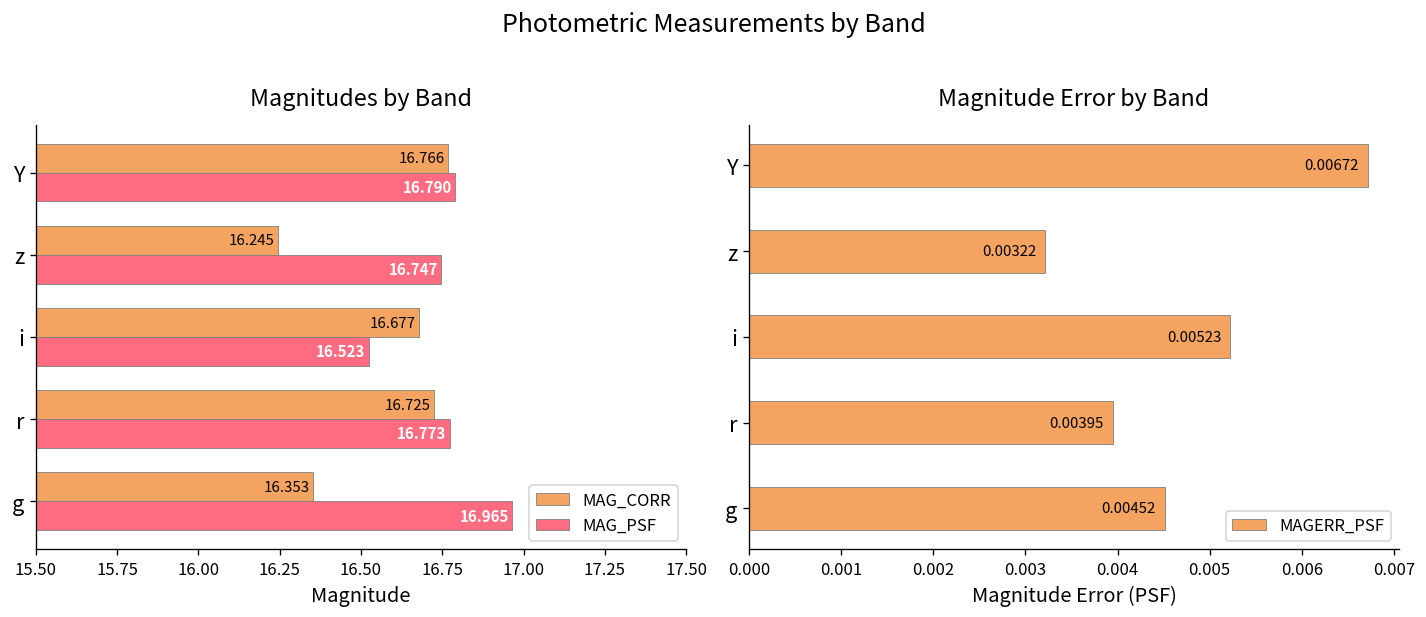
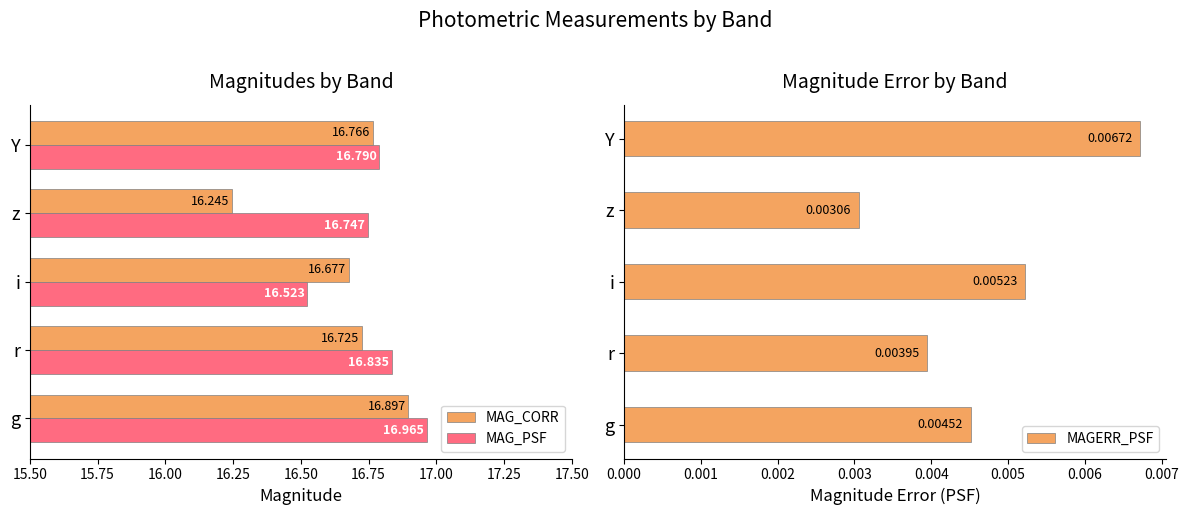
  {
    "Magnitudes by Band": {
      "MAG_CORR": {
        "Y": 16.766,
        "z": 16.245,
        "i": 16.677,
        "r": 16.725,
-       "g": 16.353
+       "g": 16.897
      },
      "MAG_PSF": {
        "Y": 16.790,
        "z": 16.747,
        "i": 16.523,
-       "r": 16.773,
+       "r": 16.835,
        "g": 16.965
      }
    },
    "Magnitude Error by Band": {
      "Y": 0.00672,
-     "z": 0.00322,
+     "z": 0.00306,
      "i": 0.00523,
      "r": 0.00395,
      "g": 0.00452
    }
  }
